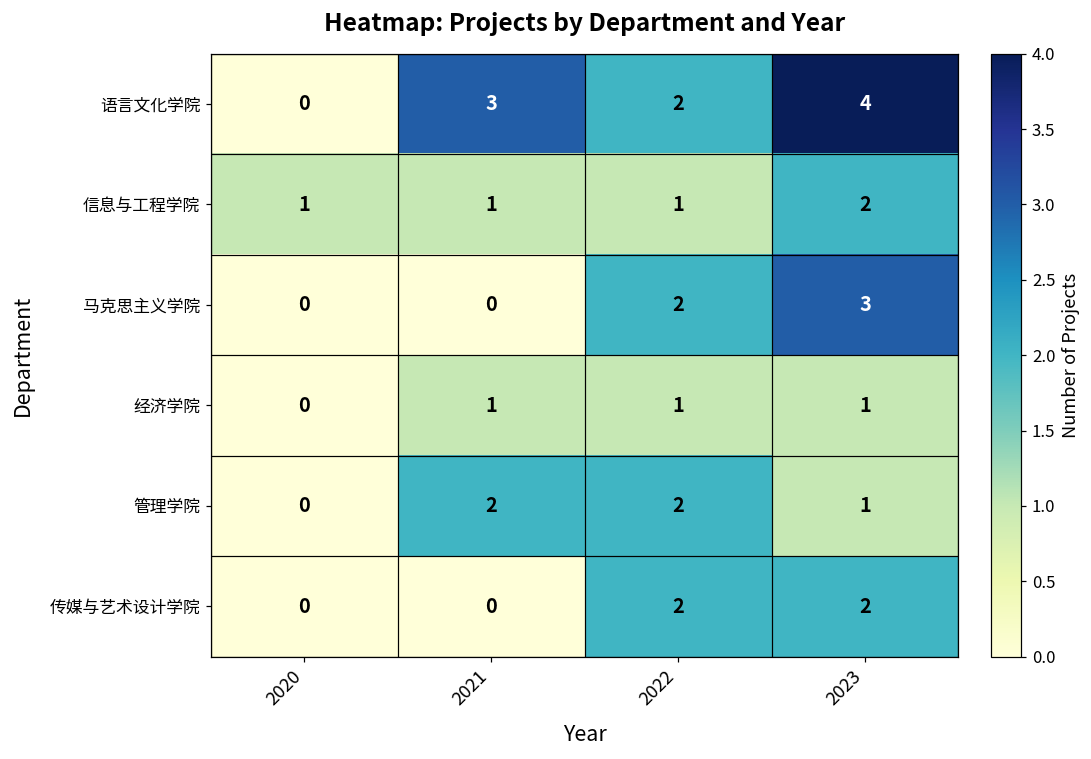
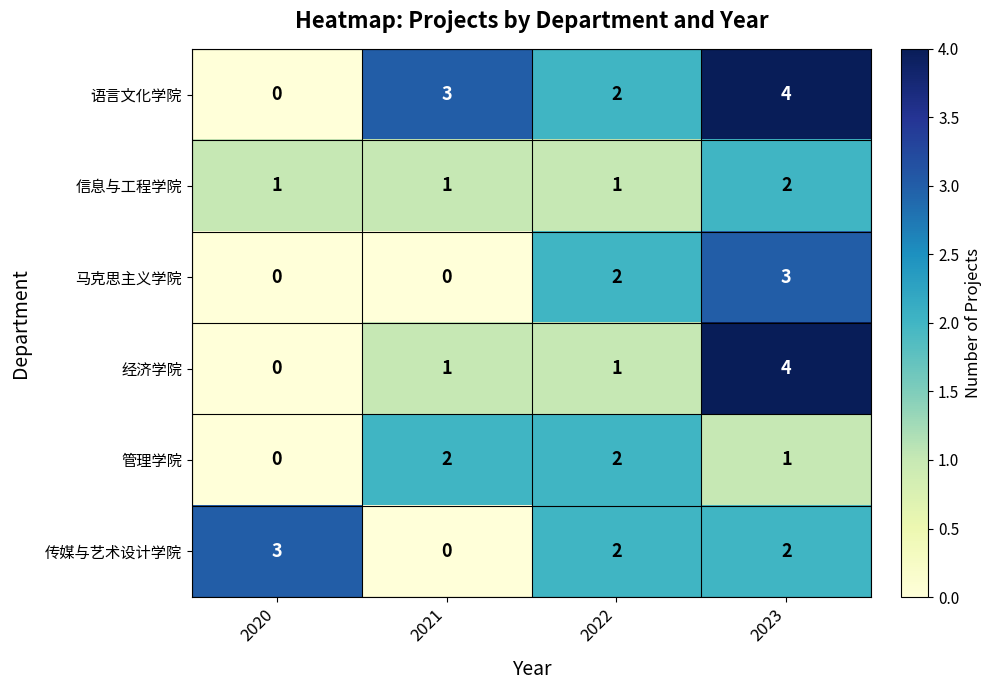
  {
    "语言文化学院": {
      "2020": 0,
      "2021": 3,
      "2022": 2,
      "2023": 4
    },
    "信息与工程学院": {
      "2020": 1,
      "2021": 1,
      "2022": 1,
      "2023": 2
    },
    "马克思主义学院": {
      "2020": 0,
      "2021": 0,
      "2022": 2,
      "2023": 3
    },
    "经济学院": {
      "2020": 0,
      "2021": 1,
      "2022": 1,
-     "2023": 1
+     "2023": 4
    },
    "管理学院": {
      "2020": 0,
      "2021": 2,
      "2022": 2,
      "2023": 1
    },
    "传媒与艺术设计学院": {
-     "2020": 0,
+     "2020": 3,
      "2021": 0,
      "2022": 2,
      "2023": 2
    }
  }
